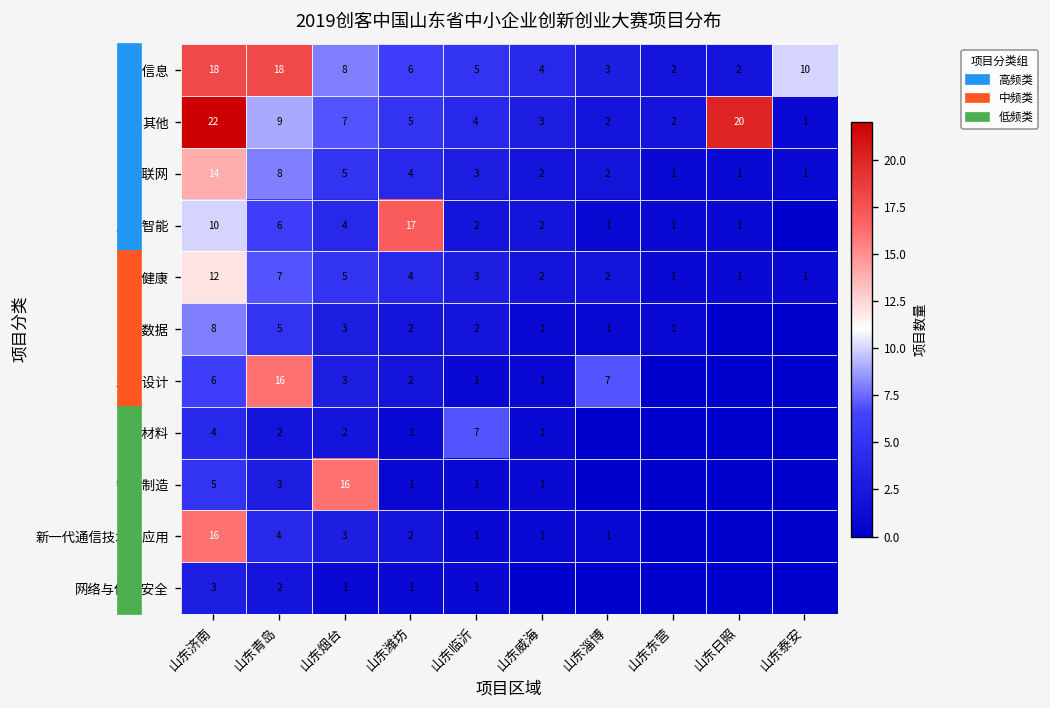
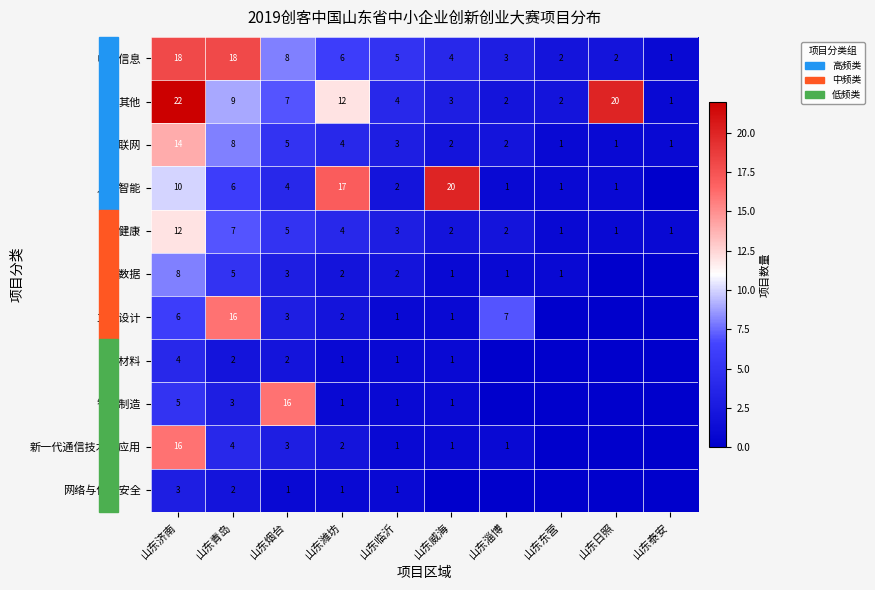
  {
    "电子信息": {
      "山东济南": 18,
      "山东青岛": 18,
      "山东烟台": 8,
      "山东潍坊": 6,
      "山东临沂": 5,
      "山东威海": 4,
      "山东淄博": 3,
      "山东东营": 2,
      "山东日照": 2,
-     "山东泰安": 10
+     "山东泰安": 1
    },
    "其他": {
      "山东济南": 22,
      "山东青岛": 9,
      "山东烟台": 7,
-     "山东潍坊": 5,
+     "山东潍坊": 12,
      "山东临沂": 4,
      "山东威海": 3,
      "山东淄博": 2,
      "山东东营": 2,
      "山东日照": 20,
      "山东泰安": 1
    },
    "物联网": {
      "山东济南": 14,
      "山东青岛": 8,
      "山东烟台": 5,
      "山东潍坊": 4,
      "山东临沂": 3,
      "山东威海": 2,
      "山东淄博": 2,
      "山东东营": 1,
      "山东日照": 1,
      "山东泰安": 1
    },
    "人工智能": {
      "山东济南": 10,
      "山东青岛": 6,
      "山东烟台": 4,
      "山东潍坊": 17,
      "山东临沂": 2,
-     "山东威海": 2,
+     "山东威海": 20,
      "山东淄博": 1,
      "山东东营": 1,
      "山东日照": 1
    },
    "大健康": {
      "山东济南": 12,
      "山东青岛": 7,
      "山东烟台": 5,
      "山东潍坊": 4,
      "山东临沂": 3,
      "山东威海": 2,
      "山东淄博": 2,
      "山东东营": 1,
      "山东日照": 1,
      "山东泰安": 1
    },
    "大数据": {
      "山东济南": 8,
      "山东青岛": 5,
      "山东烟台": 3,
      "山东潍坊": 2,
      "山东临沂": 2,
      "山东威海": 1,
      "山东淄博": 1,
      "山东东营": 1
    },
    "工业设计": {
      "山东济南": 6,
      "山东青岛": 16,
      "山东烟台": 3,
      "山东潍坊": 2,
      "山东临沂": 1,
      "山东威海": 1,
      "山东淄博": 7
    },
    "新材料": {
      "山东济南": 4,
      "山东青岛": 2,
      "山东烟台": 2,
      "山东潍坊": 1,
-     "山东临沂": 7,
+     "山东临沂": 1,
      "山东威海": 1
    },
    "智能制造": {
      "山东济南": 5,
      "山东青岛": 3,
      "山东烟台": 16,
      "山东潍坊": 1,
      "山东临沂": 1,
      "山东威海": 1
    },
    "新一代通信技术与应用": {
      "山东济南": 16,
      "山东青岛": 4,
      "山东烟台": 3,
      "山东潍坊": 2,
      "山东临沂": 1,
      "山东威海": 1,
      "山东淄博": 1
    },
    "网络与信息安全": {
      "山东济南": 3,
      "山东青岛": 2,
      "山东烟台": 1,
      "山东潍坊": 1,
      "山东临沂": 1
    }
  }
